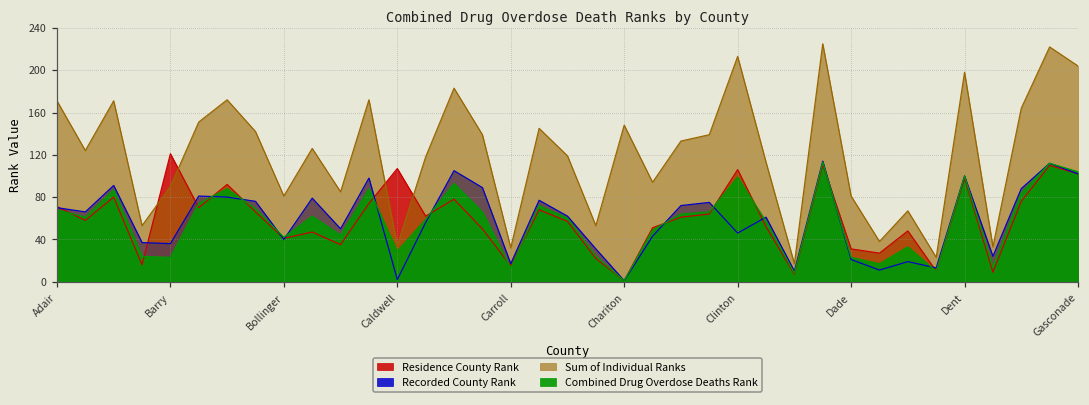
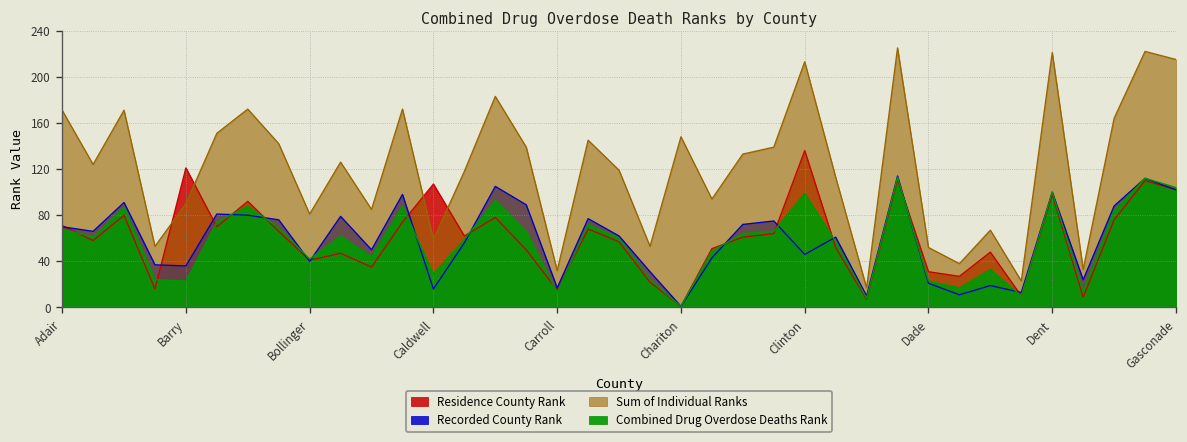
  {
    "Residence County Rank": {
      "Barry": 120,
      "Caldwell": 110,
-     "Clinton": 110,
+     "Clinton": 140,
      "Dade": 30
    },
    "Recorded County Rank": {
      "Barry": 40,
-     "Caldwell": 0,
+     "Caldwell": 20,
      "Clinton": 50
    },
    "Sum of Individual Ranks": {
      "Adair": 170,
      "Barry": 90,
      "Bollinger": 80,
-     "Caldwell": 30,
+     "Caldwell": 60,
      "Carroll": 30,
      "Chariton": 150,
      "Clinton": 210,
-     "Dade": 80,
-     "Dent": 200,
-     "Gasconade": 200
+     "Dade": 50,
+     "Dent": 220,
+     "Gasconade": 220
    },
    "Combined Drug Overdose Deaths Rank": {
      "Barry": 20,
      "Caldwell": 30,
      "Clinton": 100
    }
  }
